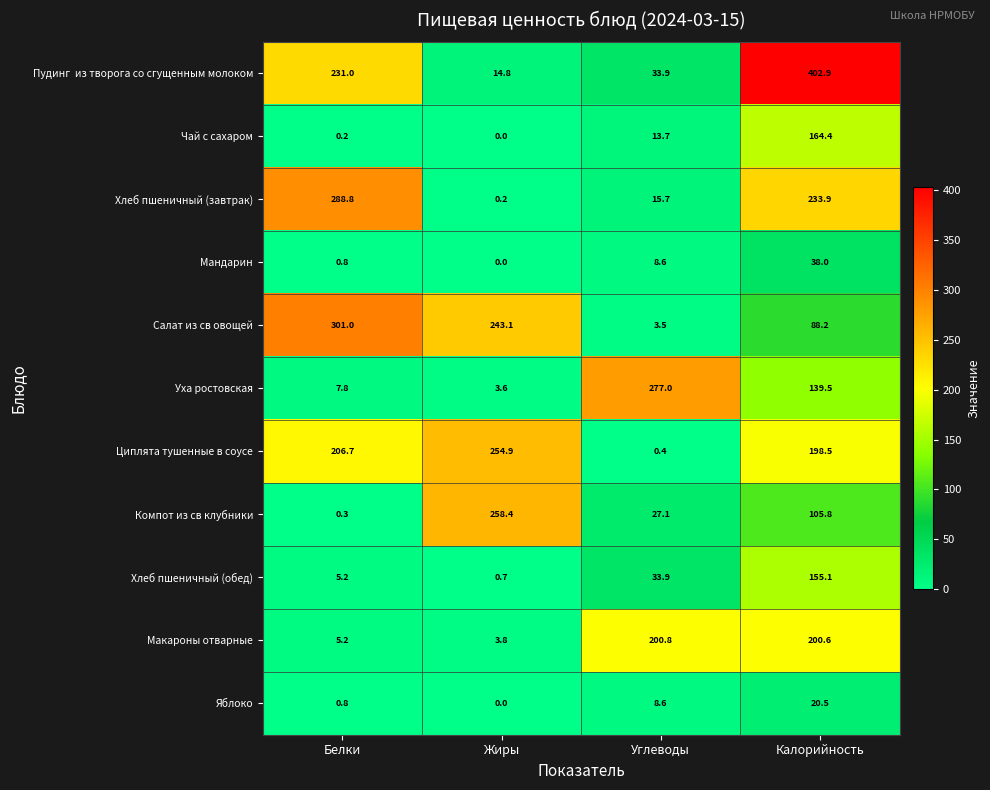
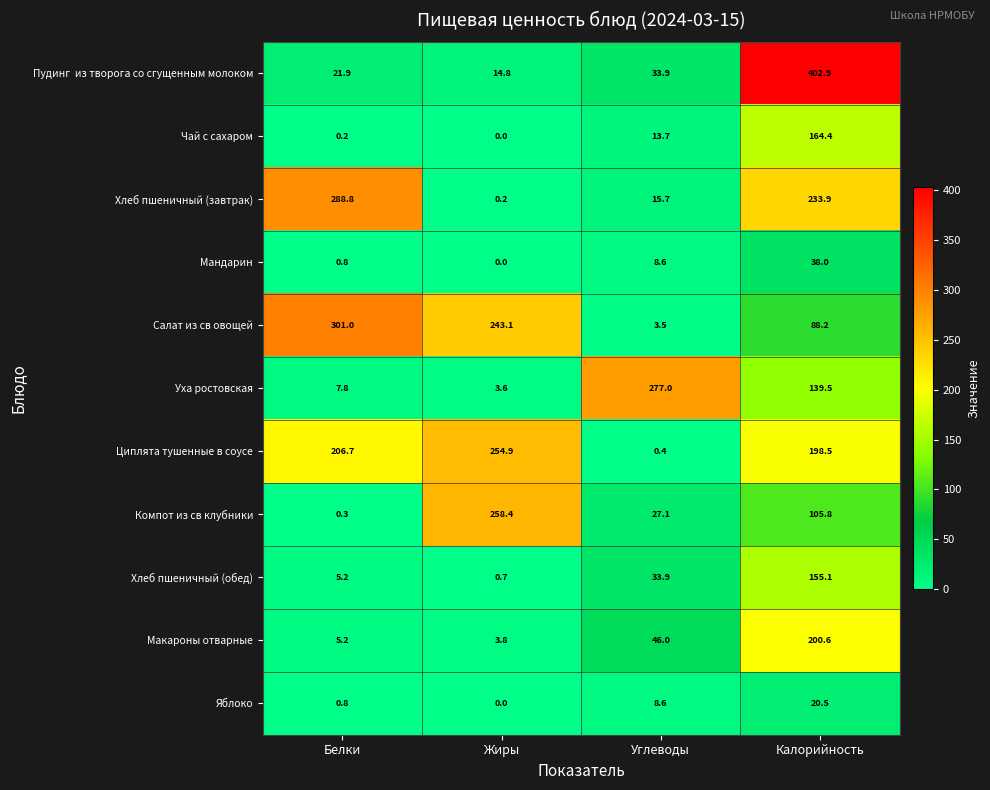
  {
    "Пудинг из творога со сгущенным молоком": {
-     "Белки": 231.0,
+     "Белки": 21.9,
      "Жиры": 14.8,
      "Углеводы": 33.9,
      "Калорийность": 402.9
    },
    "Чай с сахаром": {
      "Белки": 0.2,
      "Жиры": 0.0,
      "Углеводы": 13.7,
      "Калорийность": 164.4
    },
    "Хлеб пшеничный (завтрак)": {
      "Белки": 288.8,
      "Жиры": 0.2,
      "Углеводы": 15.7,
      "Калорийность": 233.9
    },
    "Мандарин": {
      "Белки": 0.8,
      "Жиры": 0.0,
      "Углеводы": 8.6,
      "Калорийность": 38.0
    },
    "Салат из св овощей": {
      "Белки": 301.0,
      "Жиры": 243.1,
      "Углеводы": 3.5,
      "Калорийность": 88.2
    },
    "Уха ростовская": {
      "Белки": 7.8,
      "Жиры": 3.6,
      "Углеводы": 277.0,
      "Калорийность": 139.5
    },
    "Циплята тушенные в соусе": {
      "Белки": 206.7,
      "Жиры": 254.9,
      "Углеводы": 0.4,
      "Калорийность": 198.5
    },
    "Компот из св клубники": {
      "Белки": 0.3,
      "Жиры": 258.4,
      "Углеводы": 27.1,
      "Калорийность": 105.8
    },
    "Хлеб пшеничный (обед)": {
      "Белки": 5.2,
      "Жиры": 0.7,
      "Углеводы": 33.9,
      "Калорийность": 155.1
    },
    "Макароны отварные": {
      "Белки": 5.2,
      "Жиры": 3.8,
-     "Углеводы": 200.8,
+     "Углеводы": 46.0,
      "Калорийность": 200.6
    },
    "Яблоко": {
      "Белки": 0.8,
      "Жиры": 0.0,
      "Углеводы": 8.6,
      "Калорийность": 20.5
    }
  }
